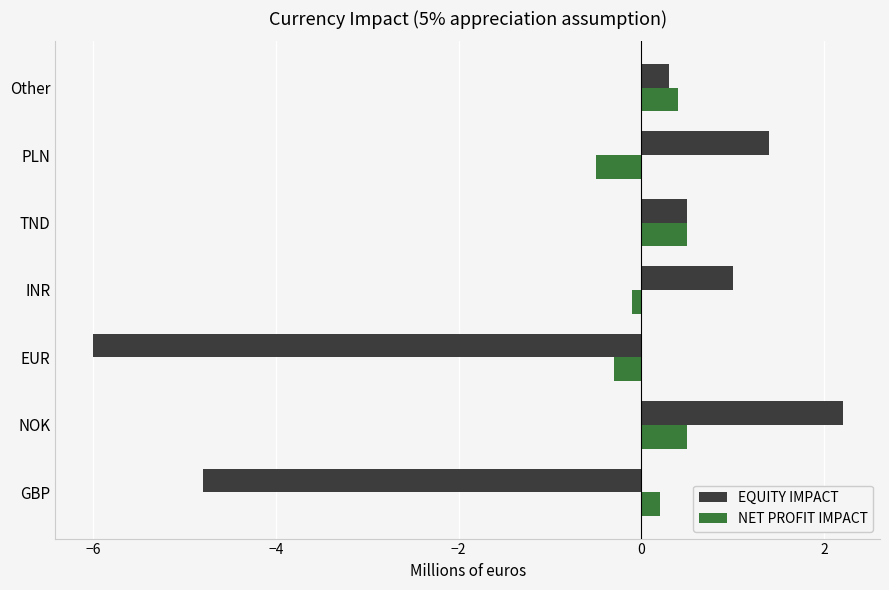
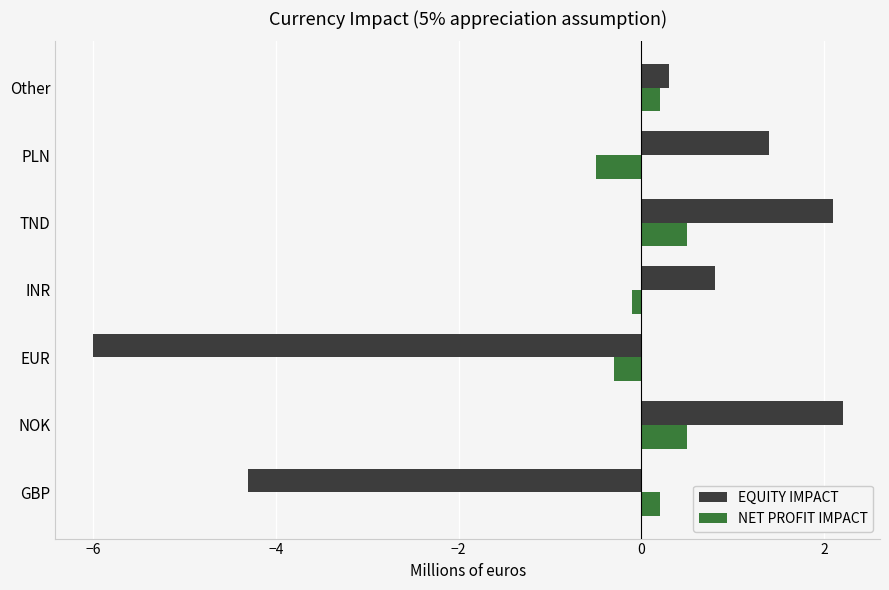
  {
    "EQUITY IMPACT": {
      "Other": 0.3,
      "PLN": 1.4,
-     "TND": 0.5,
-     "INR": 1.0,
+     "TND": 2.1,
+     "INR": 0.8,
      "EUR": -6.0,
      "NOK": 2.2,
-     "GBP": -4.8
+     "GBP": -4.3
    },
    "NET PROFIT IMPACT": {
-     "Other": 0.4,
+     "Other": 0.2,
      "PLN": -0.5,
      "TND": 0.5,
      "INR": -0.1,
      "EUR": -0.3,
      "NOK": 0.5,
      "GBP": 0.2
    }
  }
